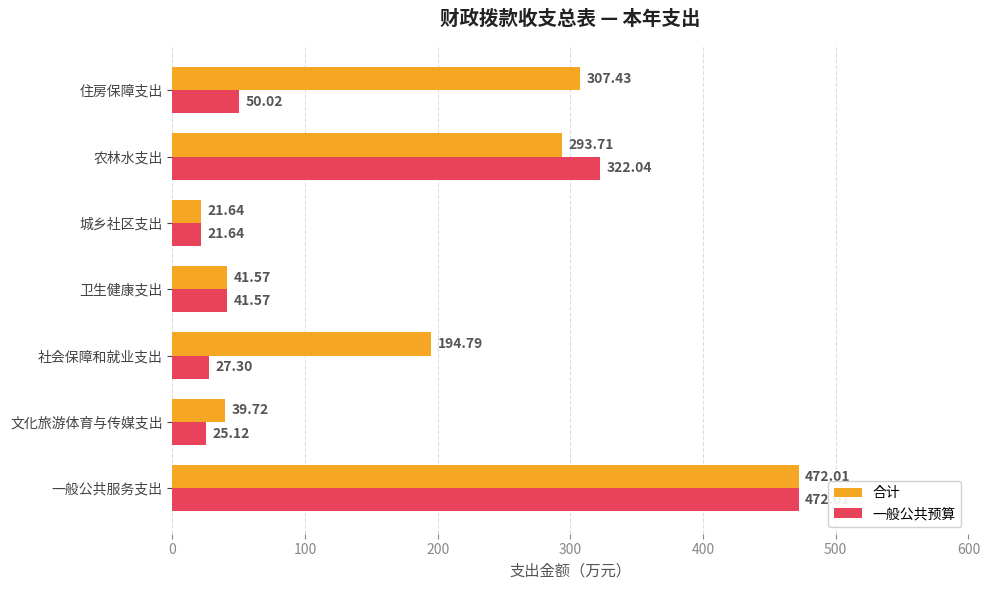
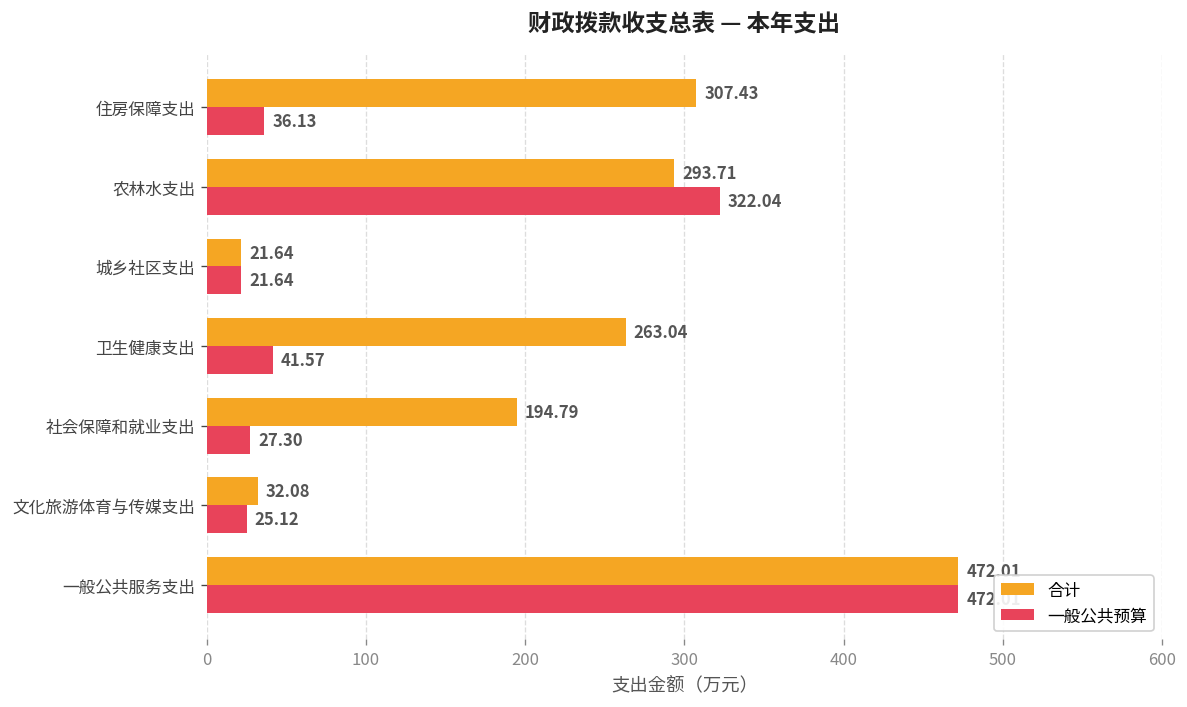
  {
    "合计": {
      "住房保障支出": 307.43,
      "农林水支出": 293.71,
      "城乡社区支出": 21.64,
-     "卫生健康支出": 41.57,
+     "卫生健康支出": 263.04,
      "社会保障和就业支出": 194.79,
-     "文化旅游体育与传媒支出": 39.72
+     "文化旅游体育与传媒支出": 32.08
    },
    "一般公共预算": {
-     "住房保障支出": 50.02,
+     "住房保障支出": 36.13,
      "农林水支出": 322.04,
      "城乡社区支出": 21.64,
      "卫生健康支出": 41.57,
      "社会保障和就业支出": 27.30,
      "文化旅游体育与传媒支出": 25.12
    }
  }
